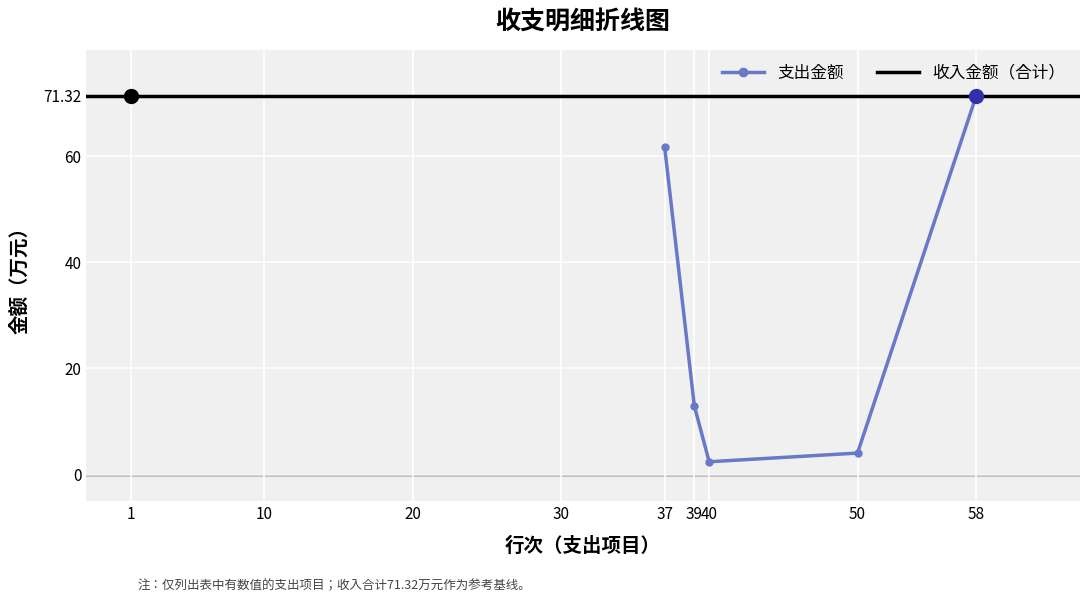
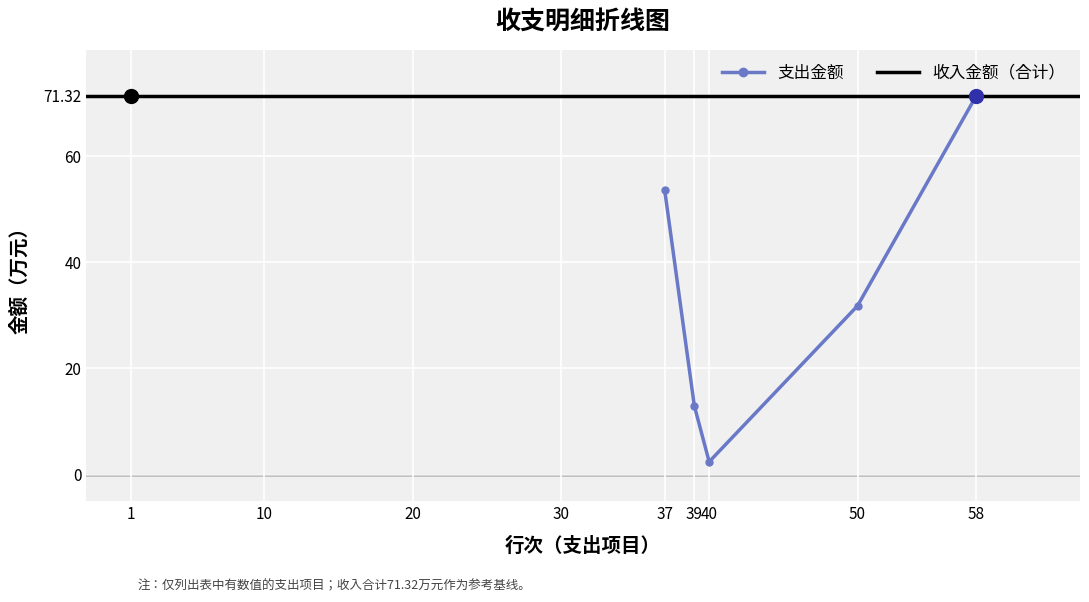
  {
    "支出金额": {
-     "37": 62,
+     "37": 54,
      "39": 13,
      "40": 2,
-     "50": 4
+     "50": 32
    }
  }
